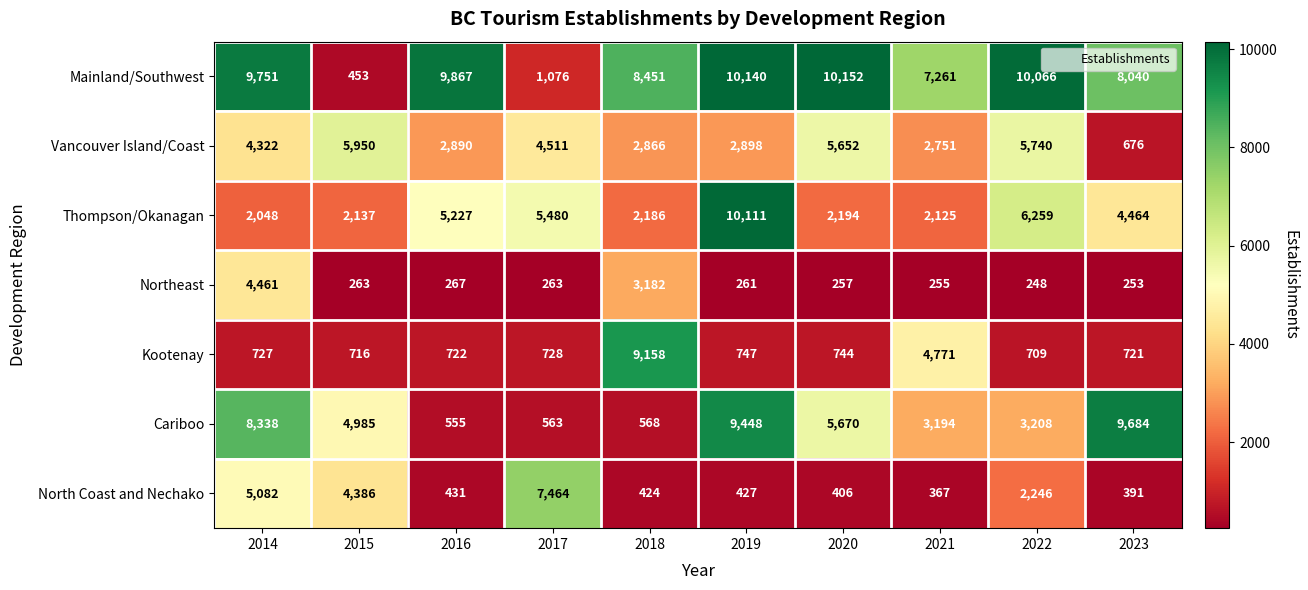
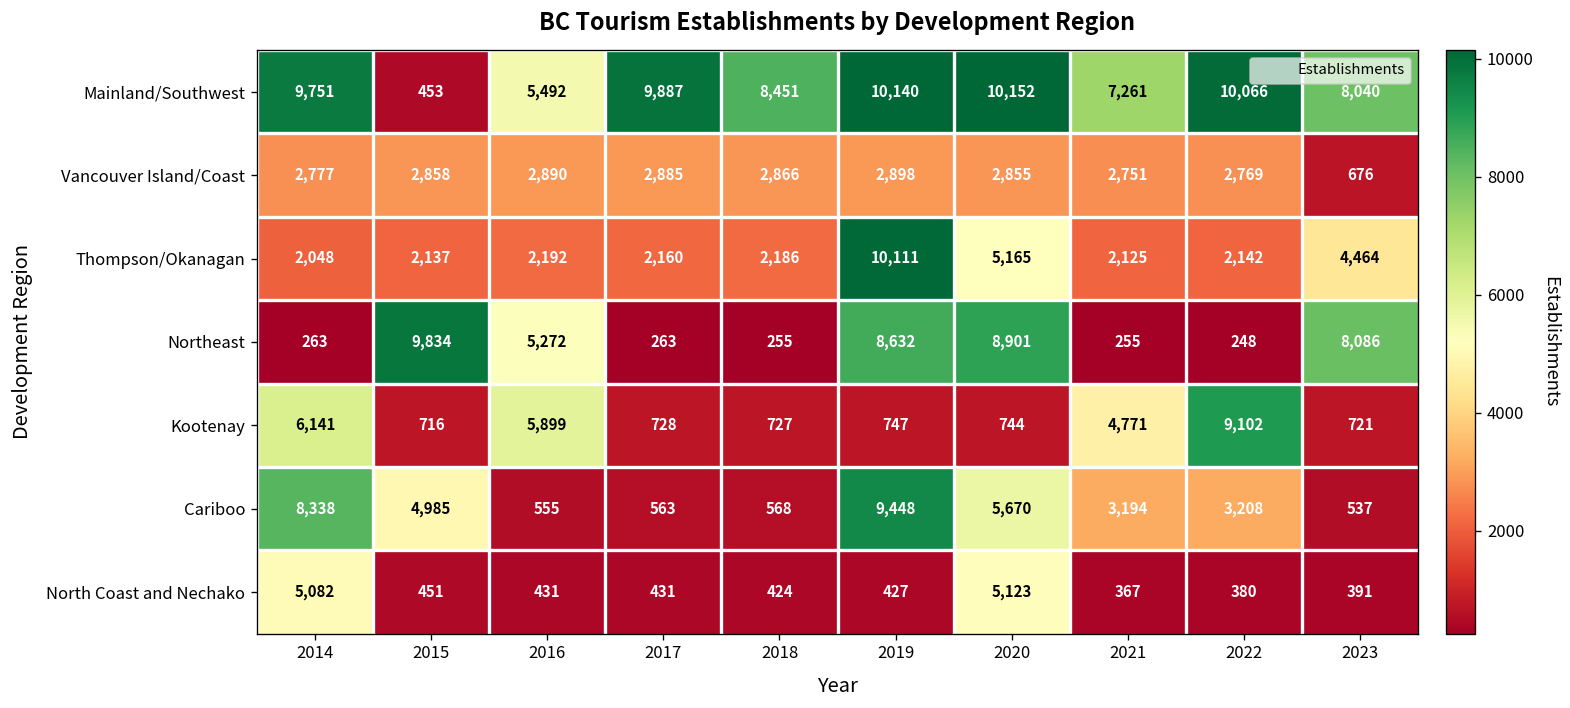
  {
    "Mainland/Southwest": {
      "2014": "9,751",
      "2015": "453",
-     "2016": "9,867",
-     "2017": "1,076",
+     "2016": "5,492",
+     "2017": "9,887",
      "2018": "8,451",
      "2019": "10,140",
      "2020": "10,152",
      "2021": "7,261"
    },
    "Vancouver Island/Coast": {
-     "2014": "4,322",
-     "2015": "5,950",
+     "2014": "2,777",
+     "2015": "2,858",
      "2016": "2,890",
-     "2017": "4,511",
+     "2017": "2,885",
      "2018": "2,866",
      "2019": "2,898",
-     "2020": "5,652",
+     "2020": "2,855",
      "2021": "2,751",
-     "2022": "5,740",
+     "2022": "2,769",
      "2023": "676"
    },
    "Thompson/Okanagan": {
      "2014": "2,048",
      "2015": "2,137",
-     "2016": "5,227",
-     "2017": "5,480",
+     "2016": "2,192",
+     "2017": "2,160",
      "2018": "2,186",
      "2019": "10,111",
-     "2020": "2,194",
+     "2020": "5,165",
      "2021": "2,125",
-     "2022": "6,259",
+     "2022": "2,142",
      "2023": "4,464"
    },
    "Northeast": {
-     "2014": "4,461",
-     "2015": "263",
-     "2016": "267",
+     "2014": "263",
+     "2015": "9,834",
+     "2016": "5,272",
      "2017": "263",
-     "2018": "3,182",
-     "2019": "261",
-     "2020": "257",
+     "2018": "255",
+     "2019": "8,632",
+     "2020": "8,901",
      "2021": "255",
      "2022": "248",
-     "2023": "253"
+     "2023": "8,086"
    },
    "Kootenay": {
-     "2014": "727",
+     "2014": "6,141",
      "2015": "716",
-     "2016": "722",
+     "2016": "5,899",
      "2017": "728",
-     "2018": "9,158",
+     "2018": "727",
      "2019": "747",
      "2020": "744",
      "2021": "4,771",
-     "2022": "709",
+     "2022": "9,102",
      "2023": "721"
    },
    "Cariboo": {
      "2014": "8,338",
      "2015": "4,985",
      "2016": "555",
      "2017": "563",
      "2018": "568",
      "2019": "9,448",
      "2020": "5,670",
      "2021": "3,194",
      "2022": "3,208",
-     "2023": "9,684"
+     "2023": "537"
    },
    "North Coast and Nechako": {
      "2014": "5,082",
-     "2015": "4,386",
+     "2015": "451",
      "2016": "431",
-     "2017": "7,464",
+     "2017": "431",
      "2018": "424",
      "2019": "427",
-     "2020": "406",
+     "2020": "5,123",
      "2021": "367",
-     "2022": "2,246",
+     "2022": "380",
      "2023": "391"
    }
  }
